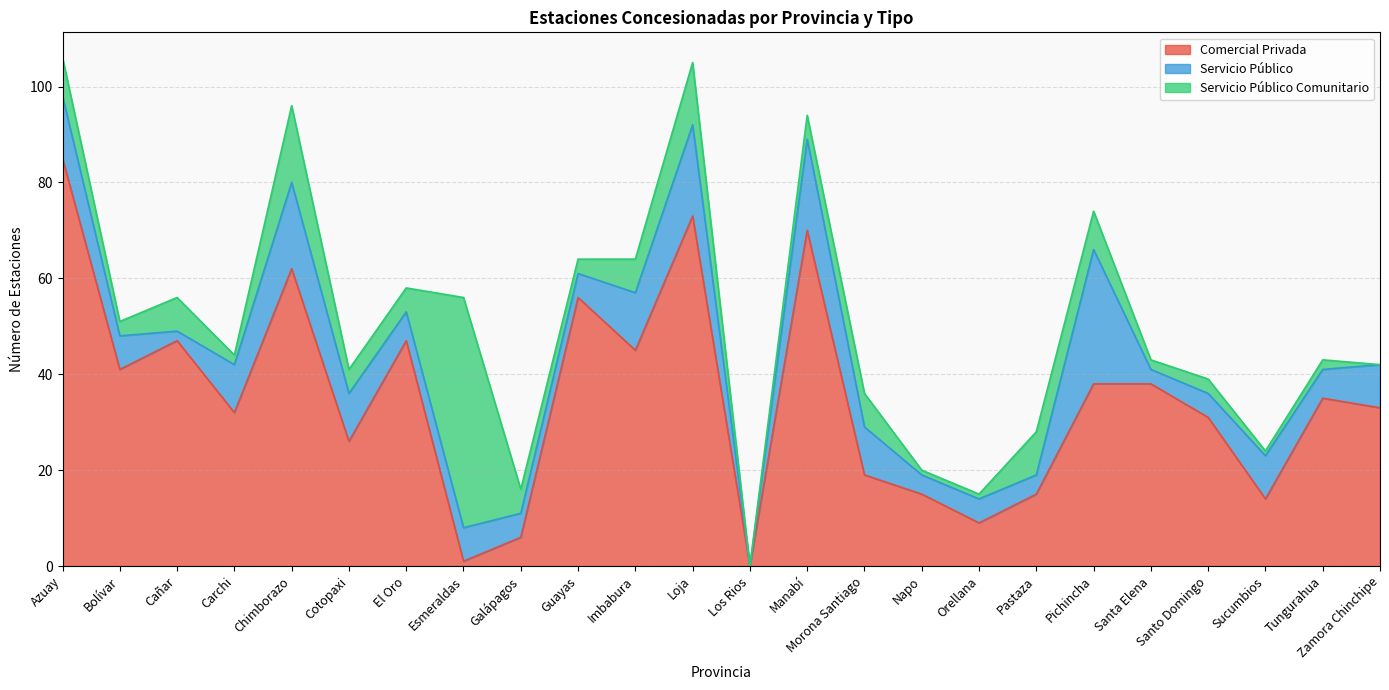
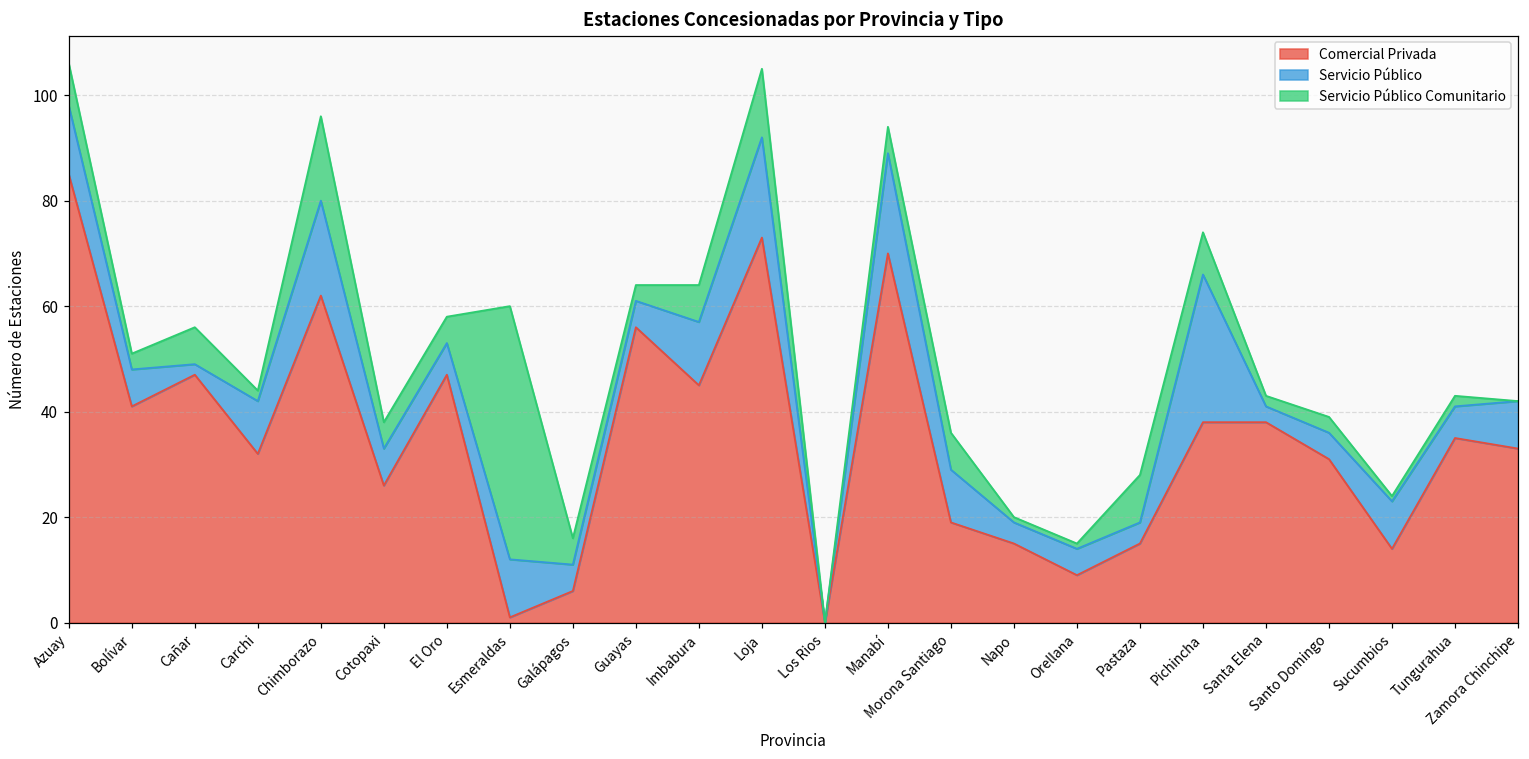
  {
    "Comercial Privada": {
      "Azuay": 85,
      "Bolívar": 41,
      "Cañar": 47,
      "Carchi": 32,
      "Chimborazo": 62,
      "Cotopaxi": 26,
      "El Oro": 47,
      "Esmeraldas": 1,
      "Galápagos": 6,
      "Guayas": 56,
      "Imbabura": 45,
      "Loja": 73,
      "Manabí": 70,
      "Morona Santiago": 19,
      "Napo": 15,
      "Orellana": 9,
      "Pastaza": 15,
      "Pichincha": 38,
      "Santa Elena": 38,
      "Santo Domingo": 31,
      "Sucumbios": 14,
      "Tungurahua": 35,
      "Zamora Chinchipe": 33
    },
    "Servicio Público": {
      "Azuay": 13,
      "Bolívar": 7,
      "Cañar": 2,
      "Carchi": 10,
      "Chimborazo": 18,
-     "Cotopaxi": 10,
+     "Cotopaxi": 7,
      "El Oro": 6,
-     "Esmeraldas": 7,
+     "Esmeraldas": 11,
      "Galápagos": 5,
      "Guayas": 5,
      "Imbabura": 12,
      "Loja": 19,
      "Manabí": 19,
      "Morona Santiago": 10,
      "Napo": 4,
      "Orellana": 5,
      "Pastaza": 4,
      "Pichincha": 28,
      "Santa Elena": 3,
      "Santo Domingo": 5,
      "Sucumbios": 9,
      "Tungurahua": 6
    },
    "Servicio Público Comunitario": {
      "Azuay": 8,
      "Bolívar": 3,
      "Cañar": 7,
      "Carchi": 2,
      "Chimborazo": 16,
      "Cotopaxi": 5,
      "El Oro": 5,
      "Esmeraldas": 48,
      "Galápagos": 5,
      "Guayas": 3,
      "Imbabura": 7,
      "Loja": 13,
      "Manabí": 5,
      "Morona Santiago": 7,
      "Napo": 1,
      "Orellana": 1,
      "Pastaza": 9,
      "Pichincha": 8,
      "Santa Elena": 2,
      "Santo Domingo": 3,
      "Sucumbios": 1,
      "Tungurahua": 2
    }
  }
